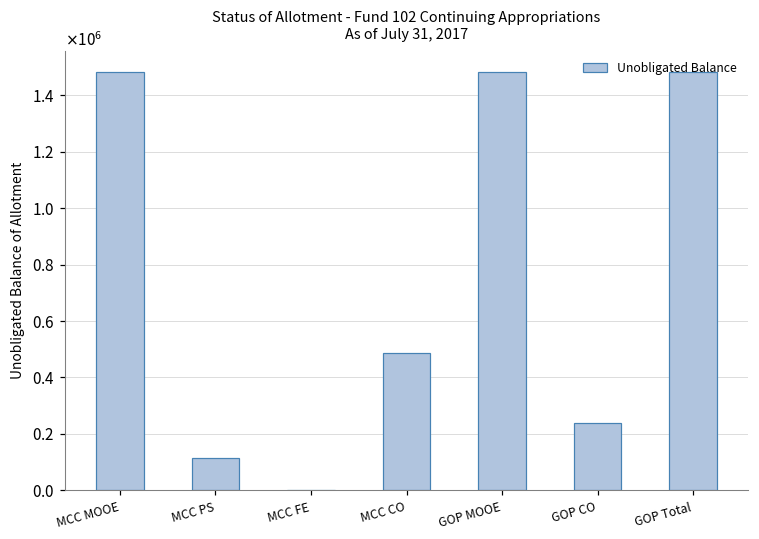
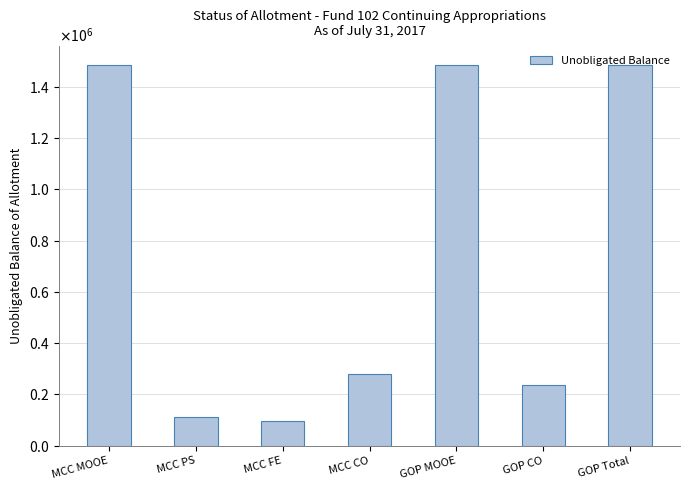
  {
    "MCC MOOE": 1480000,
    "MCC PS": 110000,
-   "MCC FE": 0,
-   "MCC CO": 490000,
+   "MCC FE": 100000,
+   "MCC CO": 280000,
    "GOP MOOE": 1480000,
    "GOP CO": 240000,
    "GOP Total": 1480000
  }
